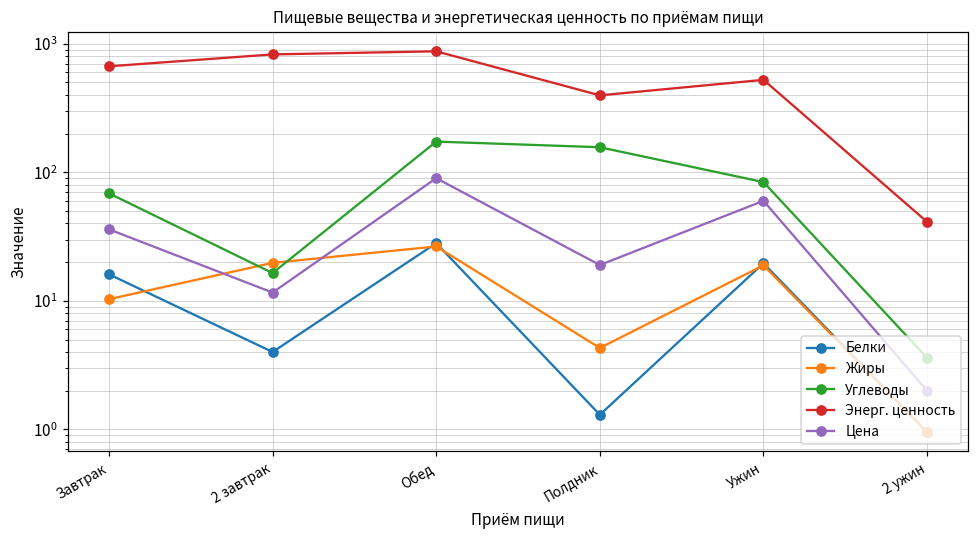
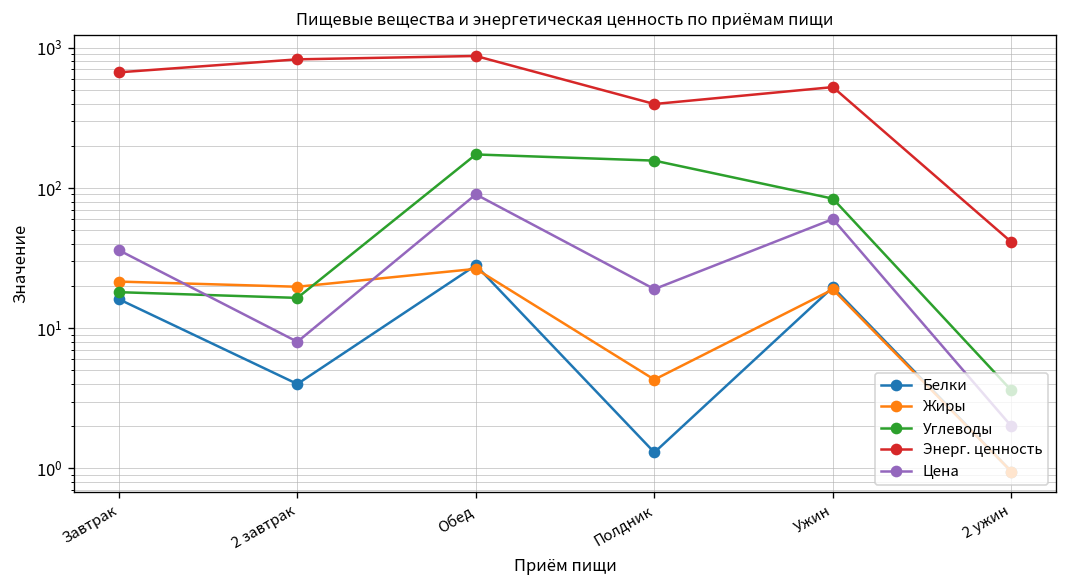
  {
    "Белки": {
      "Завтрак": 16,
      "2 завтрак": 4,
      "Обед": 28,
      "Полдник": 1.3
    },
    "Жиры": {
-     "Завтрак": 10,
+     "Завтрак": 22,
      "2 завтрак": 20,
      "Обед": 27,
      "Полдник": 4.3
    },
    "Углеводы": {
-     "Завтрак": 70,
+     "Завтрак": 18,
      "2 завтрак": 16,
      "Обед": 170,
      "Полдник": 160,
      "Ужин": 80
    },
    "Энерг. ценность": {
      "Завтрак": 700,
      "2 завтрак": 800,
      "Обед": 900,
      "Полдник": 400,
      "Ужин": 500,
      "2 ужин": 41
    },
    "Цена": {
      "Завтрак": 36,
-     "2 завтрак": 12,
+     "2 завтрак": 8,
      "Обед": 90,
      "Полдник": 19,
      "Ужин": 60
    }
  }
